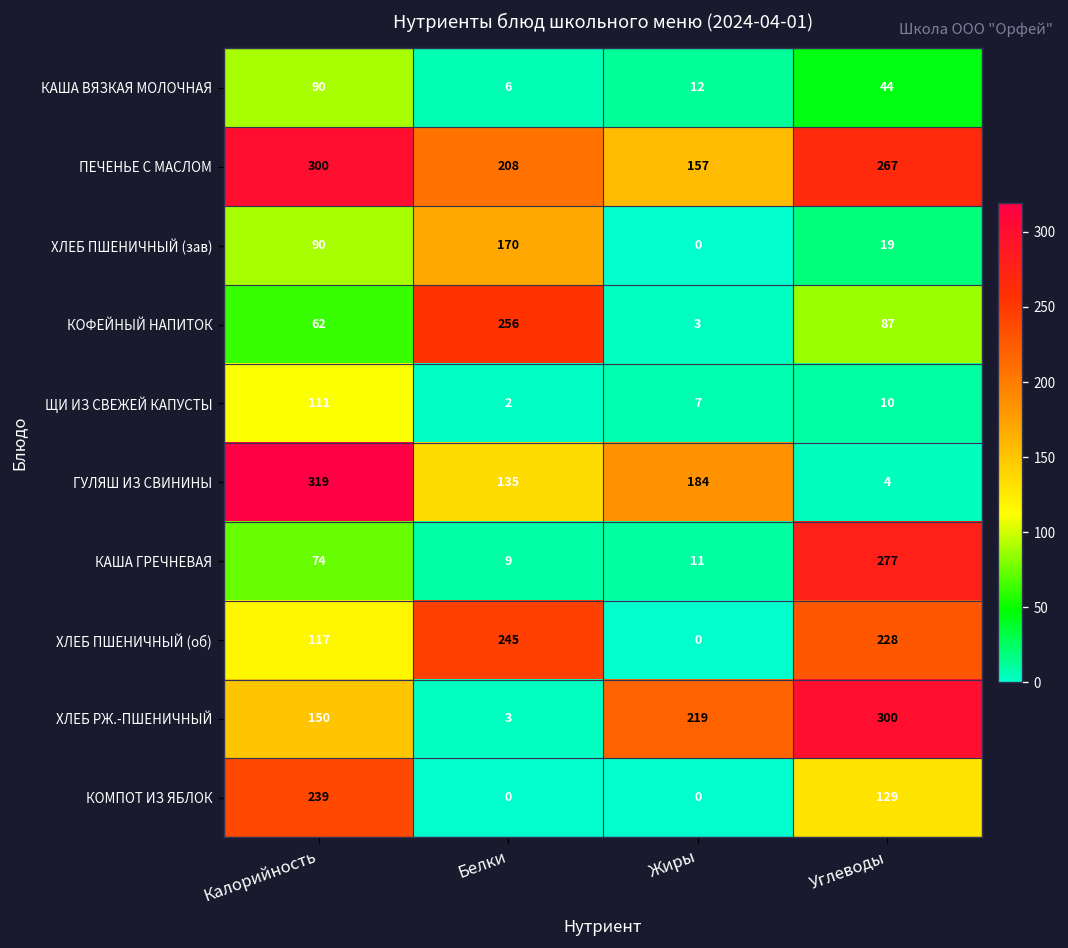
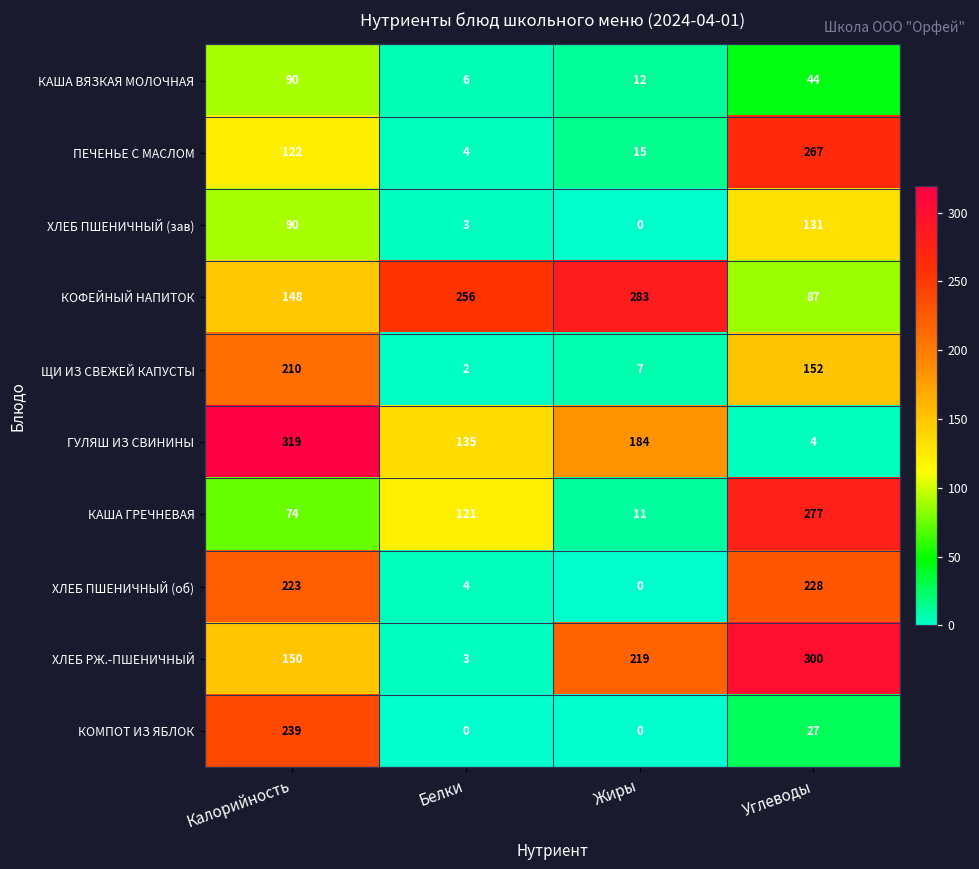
  {
    "КАША ВЯЗКАЯ МОЛОЧНАЯ": {
      "Калорийность": 90,
      "Белки": 6,
      "Жиры": 12,
      "Углеводы": 44
    },
    "ПЕЧЕНЬЕ С МАСЛОМ": {
-     "Калорийность": 300,
-     "Белки": 208,
-     "Жиры": 157,
+     "Калорийность": 122,
+     "Белки": 4,
+     "Жиры": 15,
      "Углеводы": 267
    },
    "ХЛЕБ ПШЕНИЧНЫЙ (зав)": {
      "Калорийность": 90,
-     "Белки": 170,
+     "Белки": 3,
      "Жиры": 0,
-     "Углеводы": 19
+     "Углеводы": 131
    },
    "КОФЕЙНЫЙ НАПИТОК": {
-     "Калорийность": 62,
+     "Калорийность": 148,
      "Белки": 256,
-     "Жиры": 3,
+     "Жиры": 283,
      "Углеводы": 87
    },
    "ЩИ ИЗ СВЕЖЕЙ КАПУСТЫ": {
-     "Калорийность": 111,
+     "Калорийность": 210,
      "Белки": 2,
      "Жиры": 7,
-     "Углеводы": 10
+     "Углеводы": 152
    },
    "ГУЛЯШ ИЗ СВИНИНЫ": {
      "Калорийность": 319,
      "Белки": 135,
      "Жиры": 184,
      "Углеводы": 4
    },
    "КАША ГРЕЧНЕВАЯ": {
      "Калорийность": 74,
-     "Белки": 9,
+     "Белки": 121,
      "Жиры": 11,
      "Углеводы": 277
    },
    "ХЛЕБ ПШЕНИЧНЫЙ (об)": {
-     "Калорийность": 117,
-     "Белки": 245,
+     "Калорийность": 223,
+     "Белки": 4,
      "Жиры": 0,
      "Углеводы": 228
    },
    "ХЛЕБ РЖ.-ПШЕНИЧНЫЙ": {
      "Калорийность": 150,
      "Белки": 3,
      "Жиры": 219,
      "Углеводы": 300
    },
    "КОМПОТ ИЗ ЯБЛОК": {
      "Калорийность": 239,
      "Белки": 0,
      "Жиры": 0,
-     "Углеводы": 129
+     "Углеводы": 27
    }
  }
